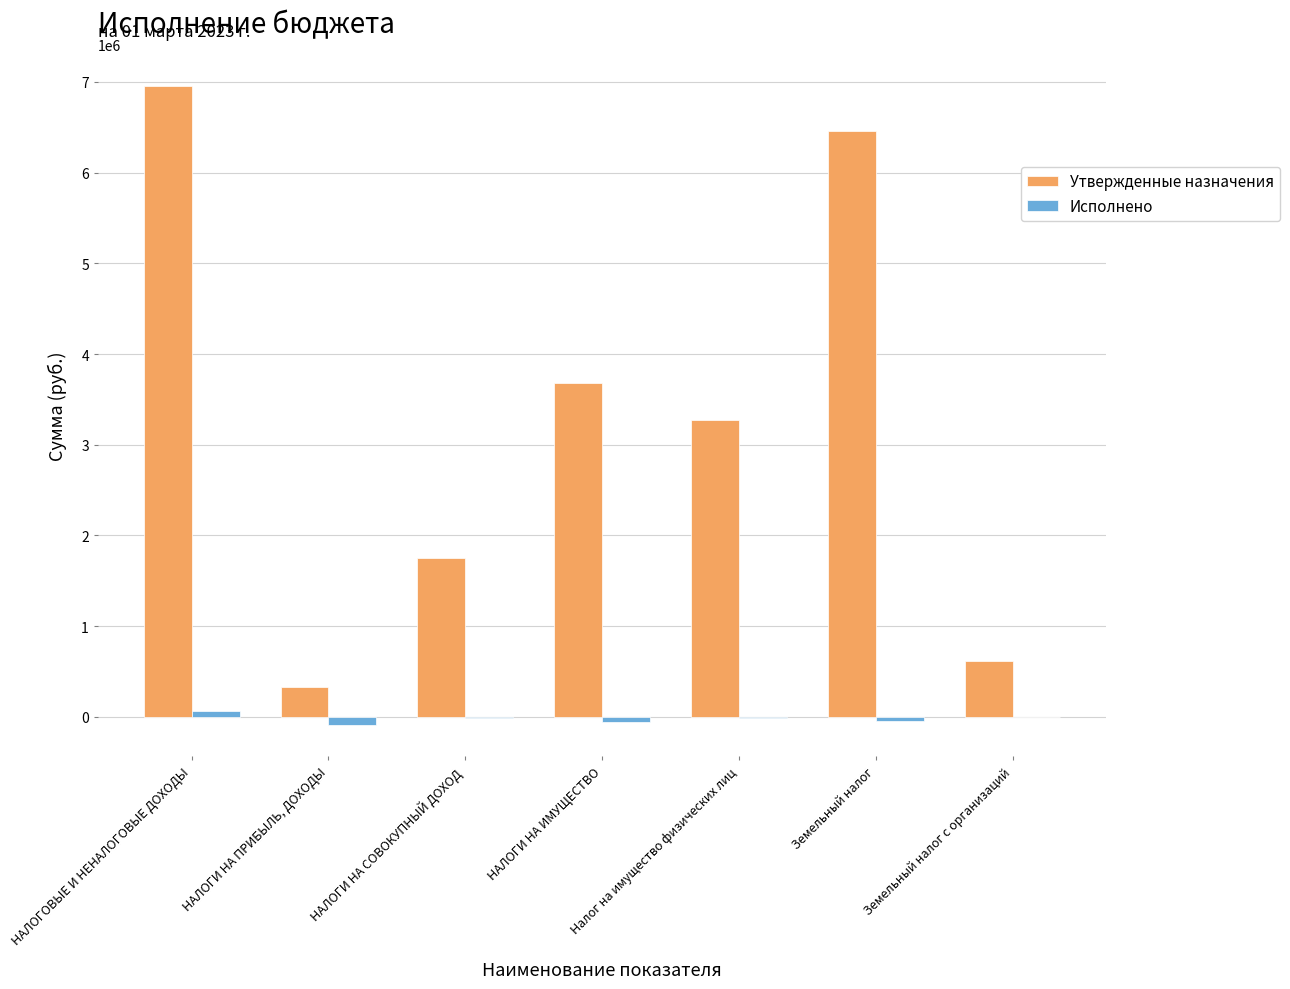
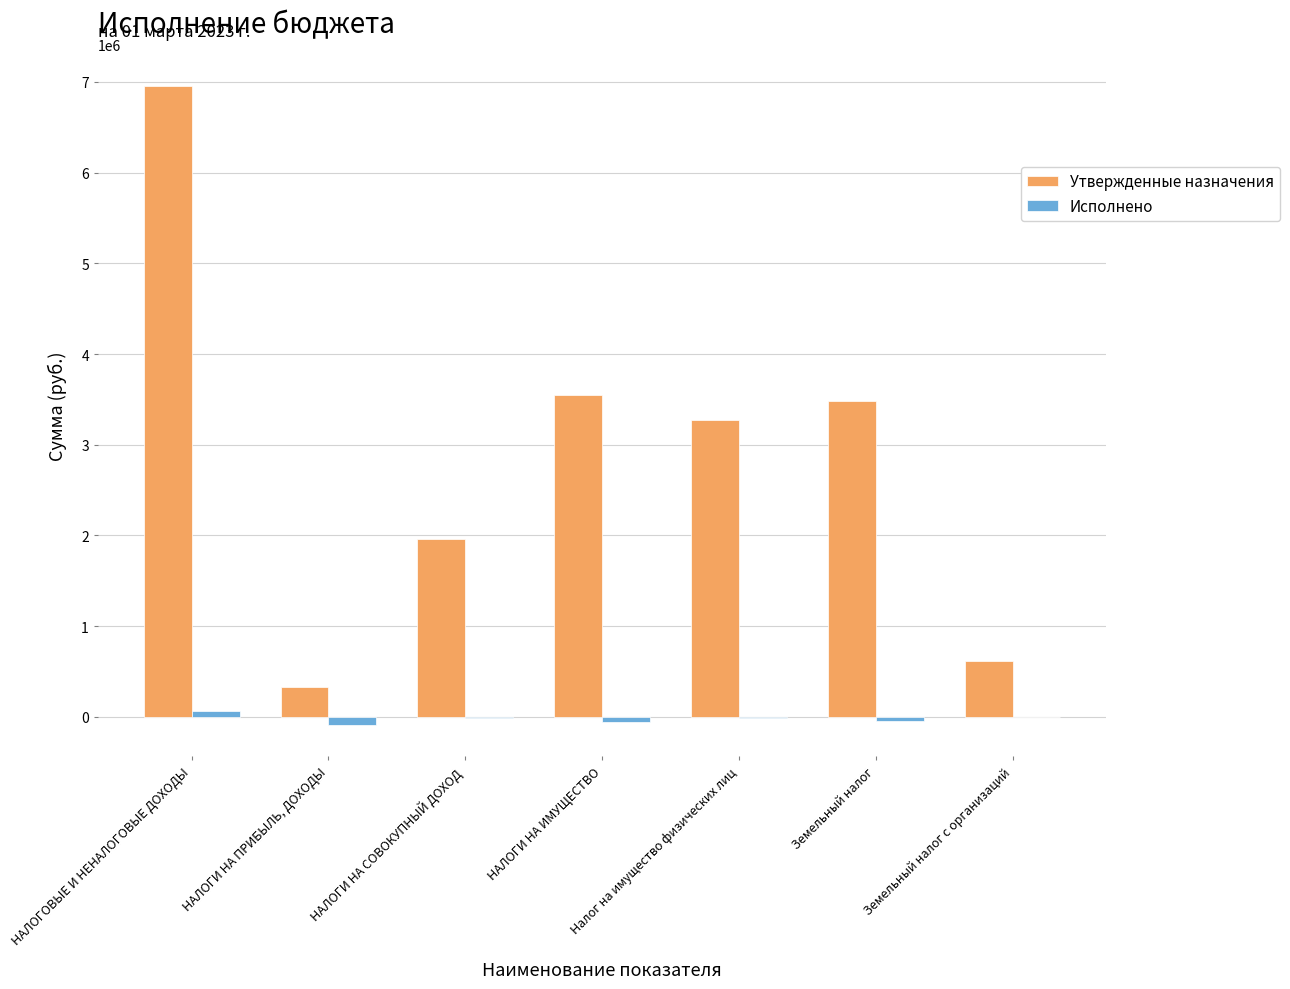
  {
    "Утвержденные назначения": {
      "НАЛОГОВЫЕ И НЕНАЛОГОВЫЕ ДОХОДЫ": 7000000,
      "НАЛОГИ НА ПРИБЫЛЬ, ДОХОДЫ": 300000,
-     "НАЛОГИ НА СОВОКУПНЫЙ ДОХОД": 1800000,
-     "НАЛОГИ НА ИМУЩЕСТВО": 3700000,
+     "НАЛОГИ НА СОВОКУПНЫЙ ДОХОД": 2000000,
+     "НАЛОГИ НА ИМУЩЕСТВО": 3500000,
      "Налог на имущество физических лиц": 3300000,
-     "Земельный налог": 6500000,
+     "Земельный налог": 3500000,
      "Земельный налог с организаций": 600000
    },
    "Исполнено": {
      "НАЛОГОВЫЕ И НЕНАЛОГОВЫЕ ДОХОДЫ": 100000,
      "НАЛОГИ НА ПРИБЫЛЬ, ДОХОДЫ": -100000,
      "НАЛОГИ НА ИМУЩЕСТВО": -100000,
      "Земельный налог": 0
    }
  }
